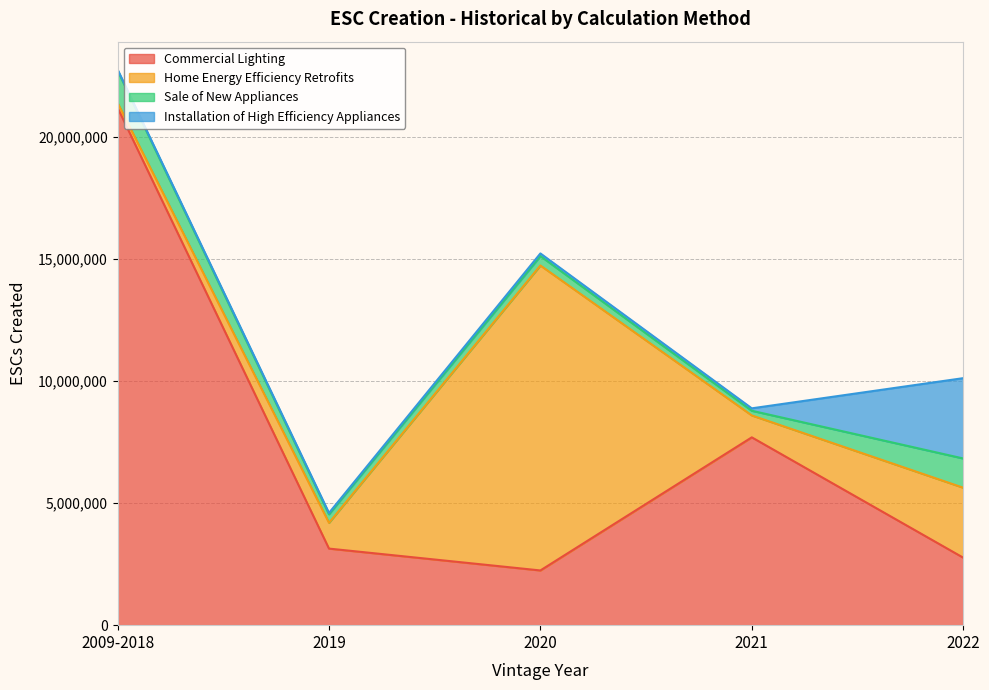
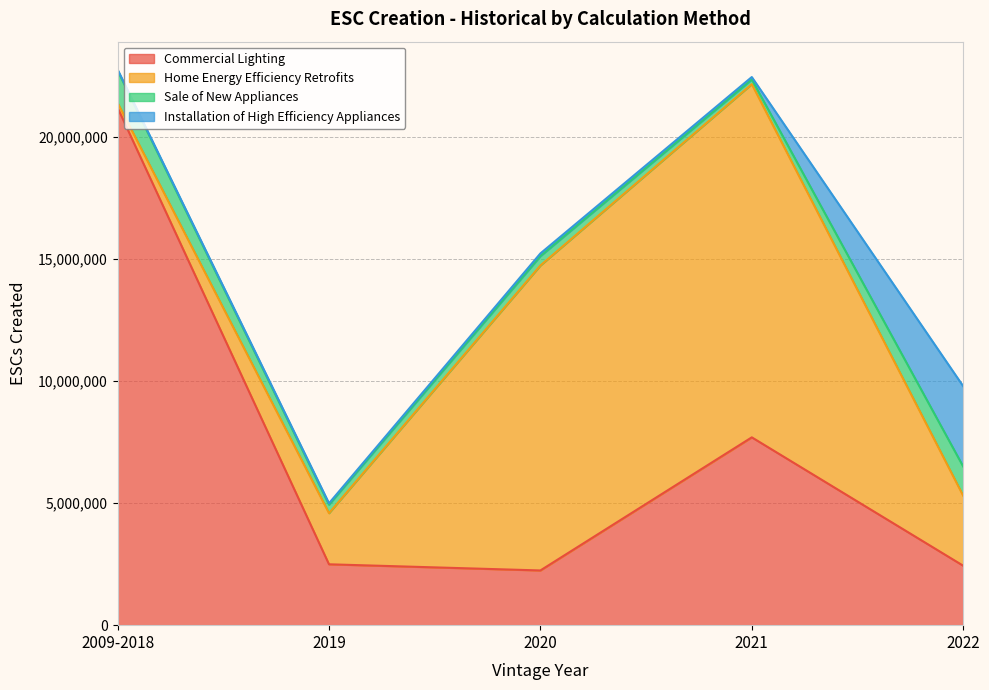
  {
    "Commercial Lighting": {
      "2009-2018": "21,200,000",
-     "2019": "3,100,000",
+     "2019": "2,500,000",
      "2020": "2,200,000",
      "2021": "7,700,000",
-     "2022": "2,800,000"
+     "2022": "2,400,000"
    },
    "Home Energy Efficiency Retrofits": {
      "2009-2018": "200,000",
-     "2019": "1,100,000",
+     "2019": "2,100,000",
      "2020": "12,500,000",
-     "2021": "900,000",
+     "2021": "14,500,000",
      "2022": "2,900,000"
    },
    "Sale of New Appliances": {
      "2020": "400,000",
      "2022": "1,200,000"
    },
    "Installation of High Efficiency Appliances": {
      "2020": "100,000",
      "2022": "3,300,000"
    }
  }
